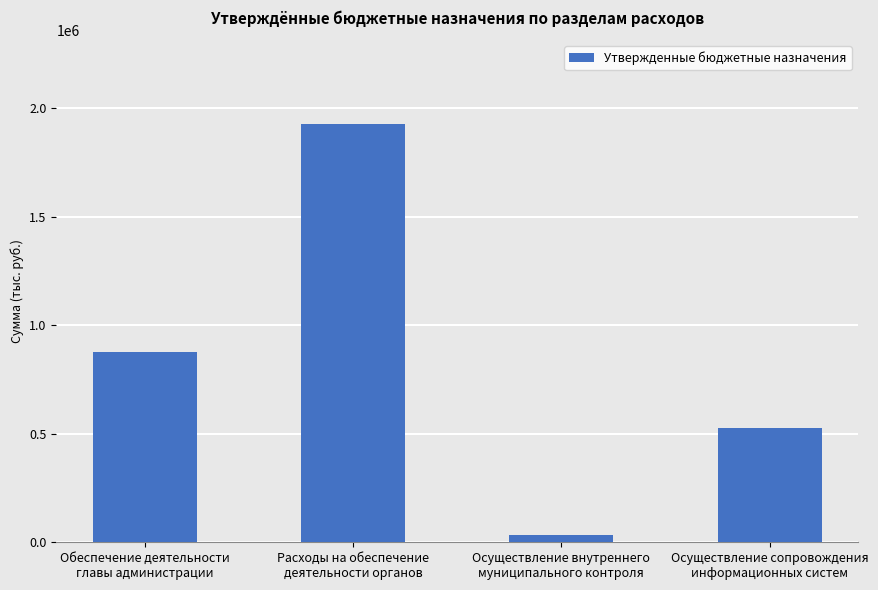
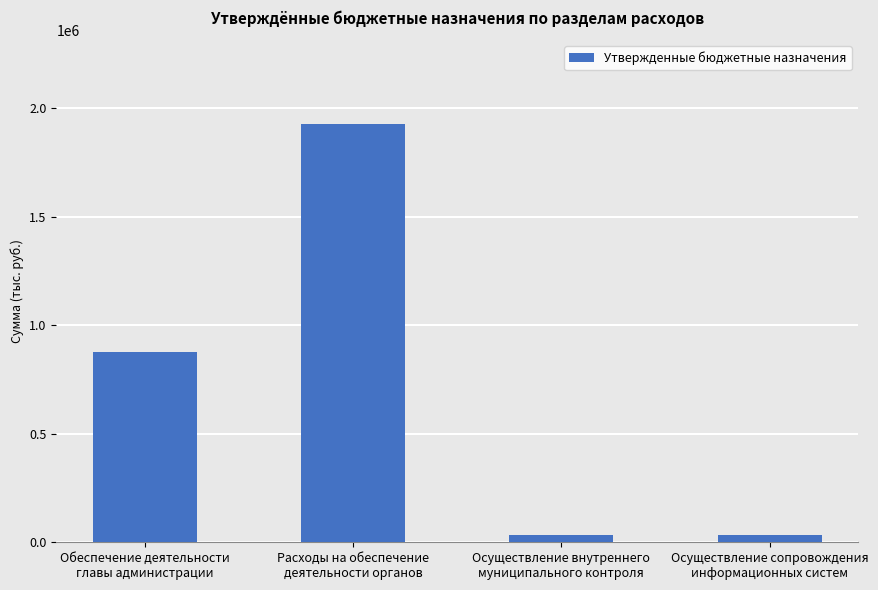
  {
    "Обеспечение деятельности главы администрации": 880000,
    "Расходы на обеспечение деятельности органов": 1930000,
    "Осуществление внутреннего муниципального контроля": 30000,
-   "Осуществление сопровождения информационных систем": 530000
+   "Осуществление сопровождения информационных систем": 30000
  }
